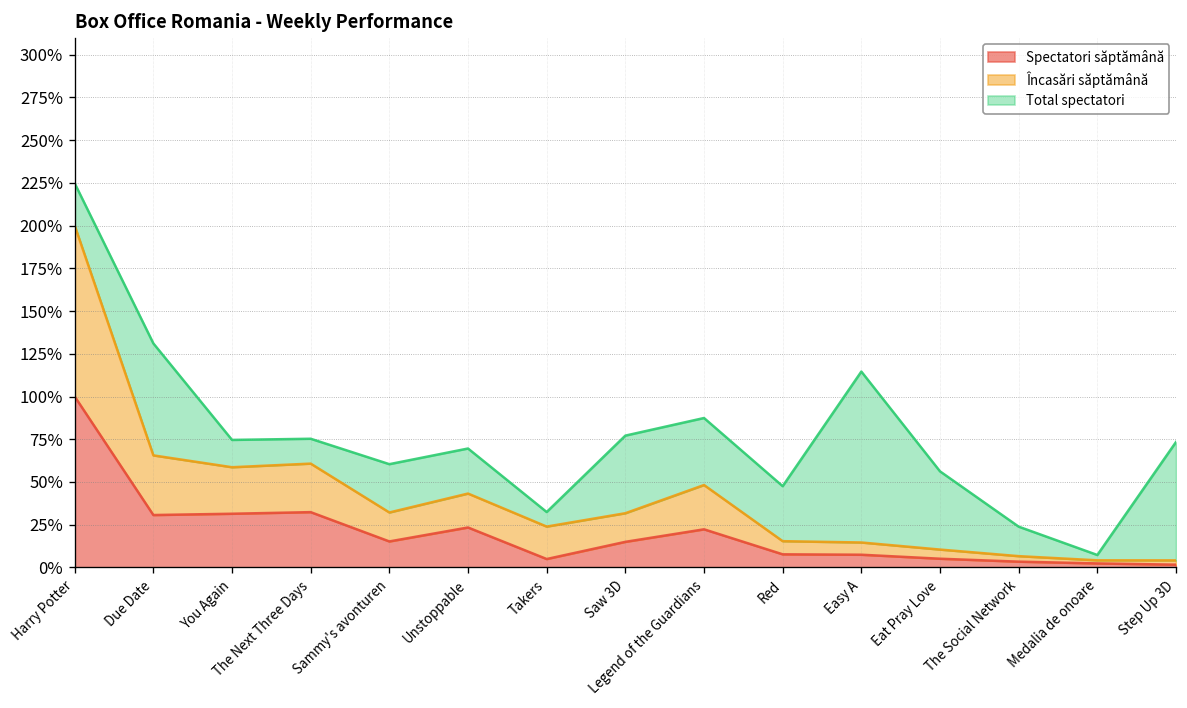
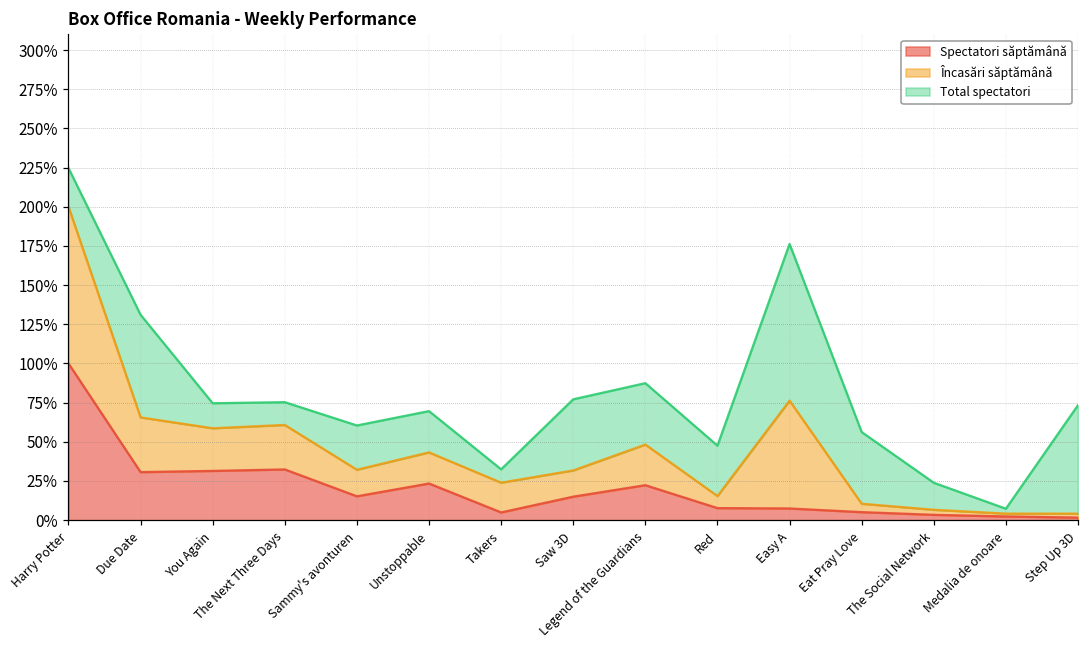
  {
    "Spectatori săptămână": {
      "Harry Potter": "100%",
      "Due Date": "31%",
      "You Again": "31%",
      "The Next Three Days": "32%",
      "Sammy's avonturen": "15%",
      "Unstoppable": "23%",
      "Takers": "5%",
      "Saw 3D": "15%",
      "Legend of the Guardians": "22%",
      "Red": "8%",
      "Easy A": "7%",
      "Eat Pray Love": "5%",
      "The Social Network": "3%",
      "Medalia de onoare": "2%",
      "Step Up 3D": "2%"
    },
    "Încasări săptămână": {
      "Harry Potter": "100%",
      "Due Date": "35%",
      "You Again": "27%",
      "The Next Three Days": "28%",
      "Sammy's avonturen": "17%",
      "Unstoppable": "20%",
      "Takers": "19%",
      "Saw 3D": "17%",
      "Legend of the Guardians": "26%",
      "Red": "8%",
-     "Easy A": "7%",
+     "Easy A": "69%",
      "Eat Pray Love": "5%",
      "The Social Network": "3%",
      "Medalia de onoare": "2%",
      "Step Up 3D": "3%"
    },
    "Total spectatori": {
      "Harry Potter": "25%",
      "Due Date": "66%",
      "You Again": "16%",
      "The Next Three Days": "15%",
      "Sammy's avonturen": "28%",
      "Unstoppable": "26%",
      "Takers": "9%",
      "Saw 3D": "45%",
      "Legend of the Guardians": "39%",
      "Red": "32%",
      "Easy A": "100%",
      "Eat Pray Love": "46%",
      "The Social Network": "17%",
      "Medalia de onoare": "3%",
      "Step Up 3D": "69%"
    }
  }
